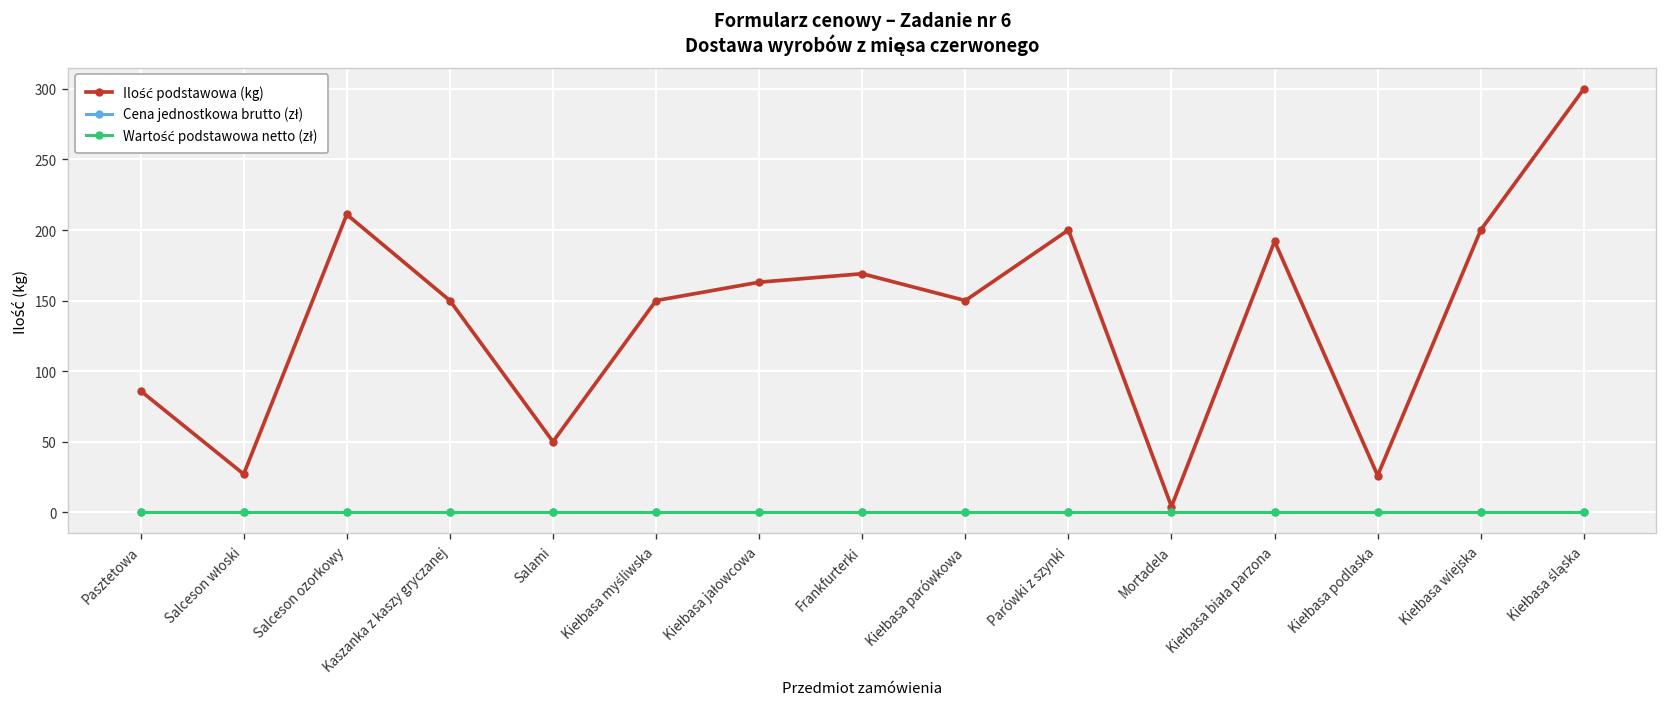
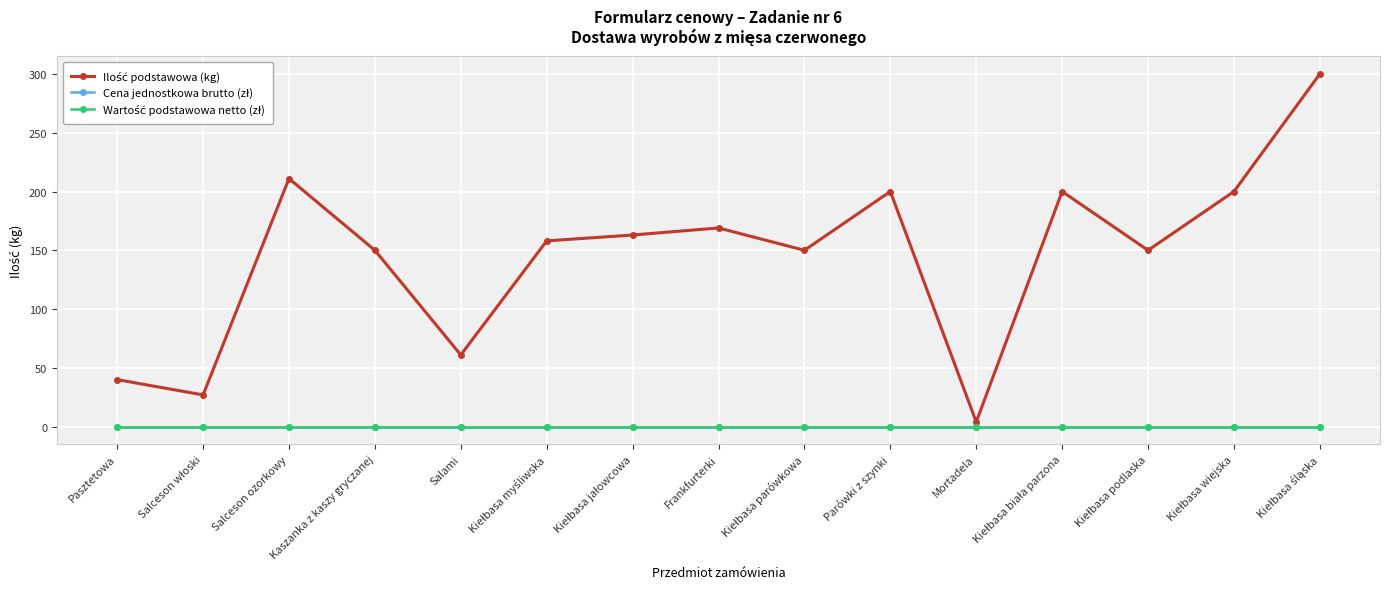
  {
    "Ilość podstawowa (kg)": {
-     "Pasztetowa": 86,
+     "Pasztetowa": 40,
      "Salceson włoski": 27,
      "Salceson ozorkowy": 211,
      "Kaszanka z kaszy gryczanej": 150,
-     "Salami": 50,
-     "Kiełbasa myśliwska": 150,
+     "Salami": 61,
+     "Kiełbasa myśliwska": 158,
      "Kiełbasa jałowcowa": 163,
      "Frankfurterki": 169,
      "Kiełbasa parówkowa": 150,
      "Parówki z szynki": 200,
      "Mortadela": 4,
-     "Kiełbasa biała parzona": 192,
-     "Kiełbasa podlaska": 26,
+     "Kiełbasa biała parzona": 200,
+     "Kiełbasa podlaska": 150,
      "Kiełbasa wiejska": 200,
      "Kiełbasa śląska": 300
    },
    "Wartość podstawowa netto (zł)": {
      "Pasztetowa": 0,
      "Salceson włoski": 0,
      "Salceson ozorkowy": 0,
      "Kaszanka z kaszy gryczanej": 0,
      "Salami": 0,
      "Kiełbasa myśliwska": 0,
      "Kiełbasa jałowcowa": 0,
      "Frankfurterki": 0,
      "Kiełbasa parówkowa": 0,
      "Parówki z szynki": 0,
      "Mortadela": 0,
      "Kiełbasa biała parzona": 0,
      "Kiełbasa podlaska": 0,
      "Kiełbasa wiejska": 0,
      "Kiełbasa śląska": 0
    }
  }
